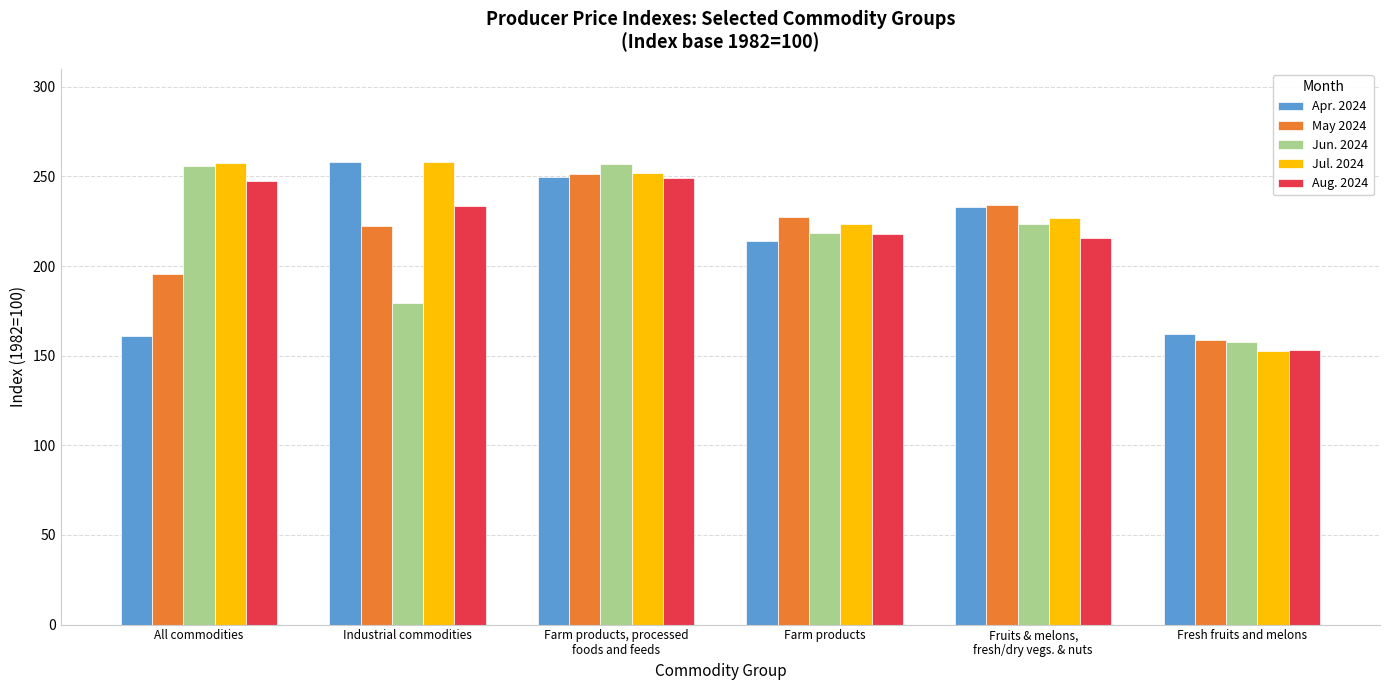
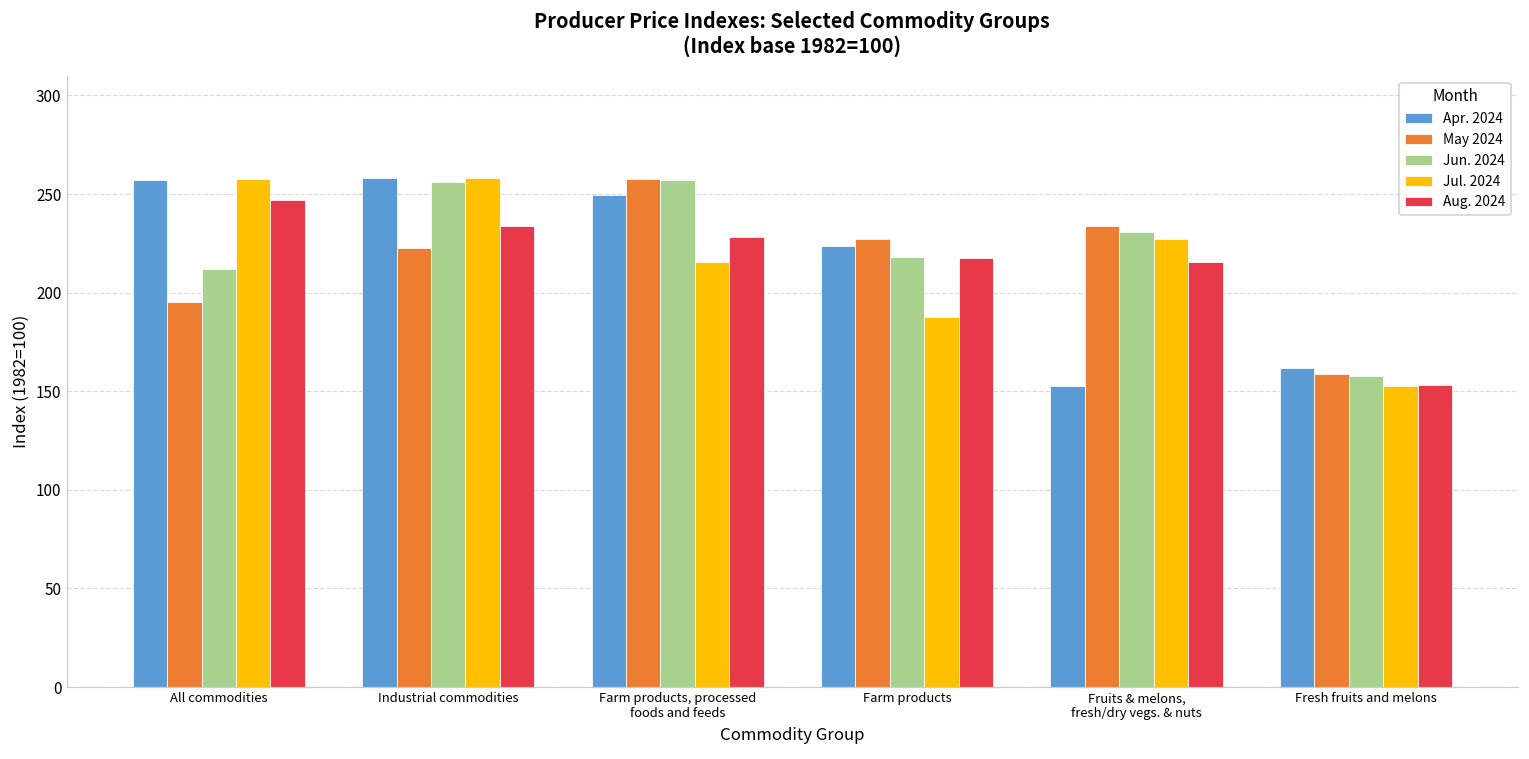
  {
    "Apr. 2024": {
-     "All commodities": 161,
+     "All commodities": 257,
      "Industrial commodities": 258,
      "Farm products, processed foods and feeds": 250,
-     "Farm products": 214,
-     "Fruits & melons, fresh/dry vegs. & nuts": 233,
+     "Farm products": 224,
+     "Fruits & melons, fresh/dry vegs. & nuts": 152,
      "Fresh fruits and melons": 162
    },
    "May 2024": {
      "All commodities": 195,
      "Industrial commodities": 222,
-     "Farm products, processed foods and feeds": 251,
+     "Farm products, processed foods and feeds": 257,
      "Farm products": 227,
      "Fruits & melons, fresh/dry vegs. & nuts": 234,
      "Fresh fruits and melons": 159
    },
    "Jun. 2024": {
-     "All commodities": 256,
-     "Industrial commodities": 179,
+     "All commodities": 212,
+     "Industrial commodities": 256,
      "Farm products, processed foods and feeds": 257,
      "Farm products": 218,
-     "Fruits & melons, fresh/dry vegs. & nuts": 223,
+     "Fruits & melons, fresh/dry vegs. & nuts": 231,
      "Fresh fruits and melons": 158
    },
    "Jul. 2024": {
      "All commodities": 257,
      "Industrial commodities": 258,
-     "Farm products, processed foods and feeds": 252,
-     "Farm products": 224,
+     "Farm products, processed foods and feeds": 215,
+     "Farm products": 188,
      "Fruits & melons, fresh/dry vegs. & nuts": 227,
      "Fresh fruits and melons": 153
    },
    "Aug. 2024": {
      "All commodities": 247,
      "Industrial commodities": 234,
-     "Farm products, processed foods and feeds": 249,
+     "Farm products, processed foods and feeds": 228,
      "Farm products": 218,
      "Fruits & melons, fresh/dry vegs. & nuts": 215,
      "Fresh fruits and melons": 153
    }
  }
